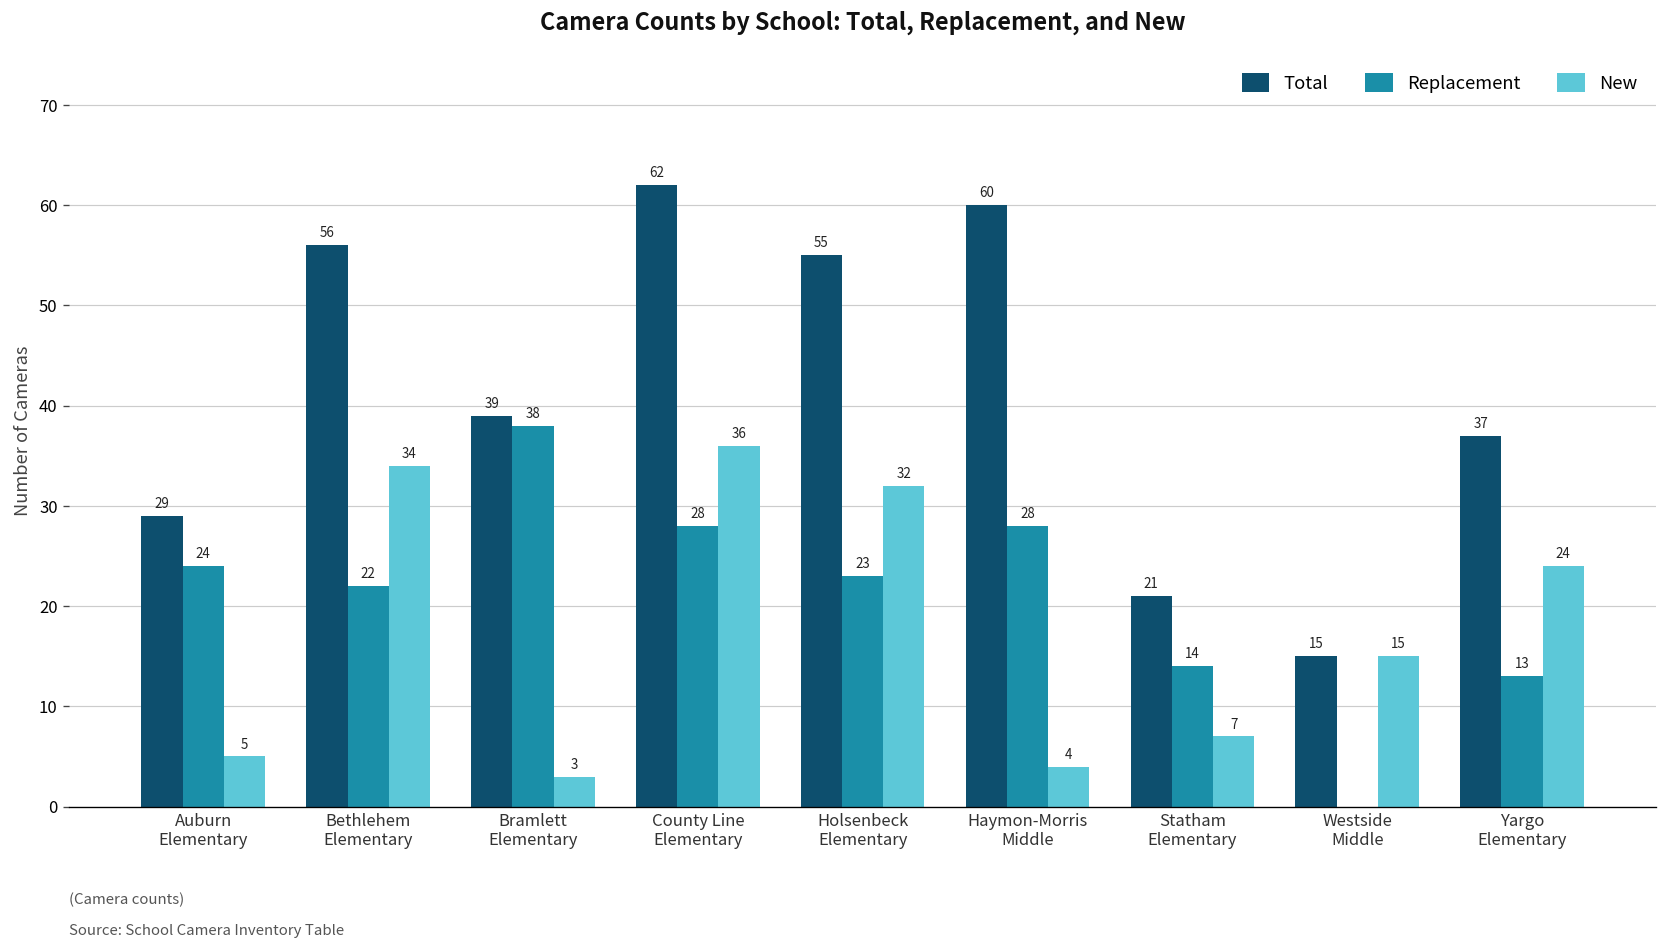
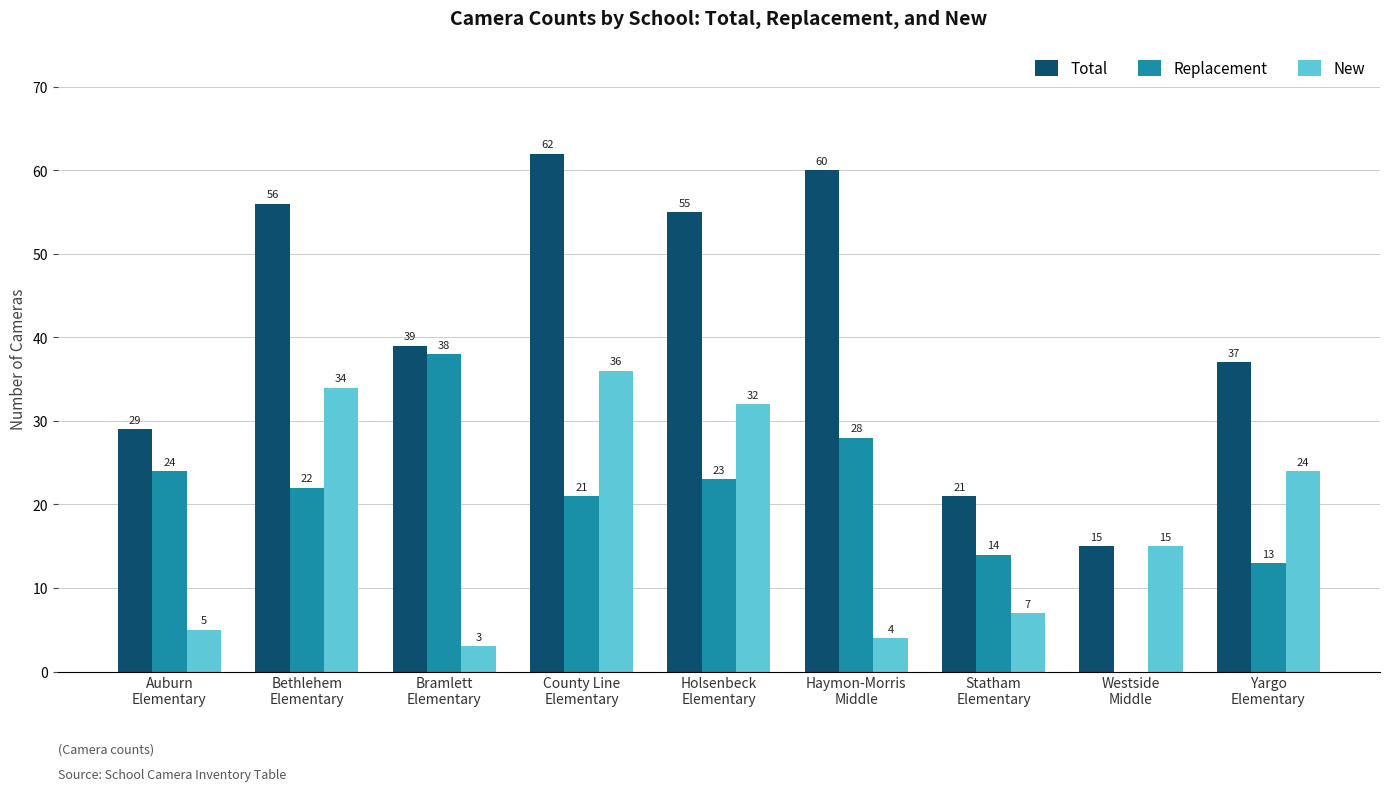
  {
    "Total": {
      "Auburn Elementary": 29,
      "Bethlehem Elementary": 56,
      "Bramlett Elementary": 39,
      "County Line Elementary": 62,
      "Holsenbeck Elementary": 55,
      "Haymon-Morris Middle": 60,
      "Statham Elementary": 21,
      "Westside Middle": 15,
      "Yargo Elementary": 37
    },
    "Replacement": {
      "Auburn Elementary": 24,
      "Bethlehem Elementary": 22,
      "Bramlett Elementary": 38,
-     "County Line Elementary": 28,
+     "County Line Elementary": 21,
      "Holsenbeck Elementary": 23,
      "Haymon-Morris Middle": 28,
      "Statham Elementary": 14,
      "Yargo Elementary": 13
    },
    "New": {
      "Auburn Elementary": 5,
      "Bethlehem Elementary": 34,
      "Bramlett Elementary": 3,
      "County Line Elementary": 36,
      "Holsenbeck Elementary": 32,
      "Haymon-Morris Middle": 4,
      "Statham Elementary": 7,
      "Westside Middle": 15,
      "Yargo Elementary": 24
    }
  }
